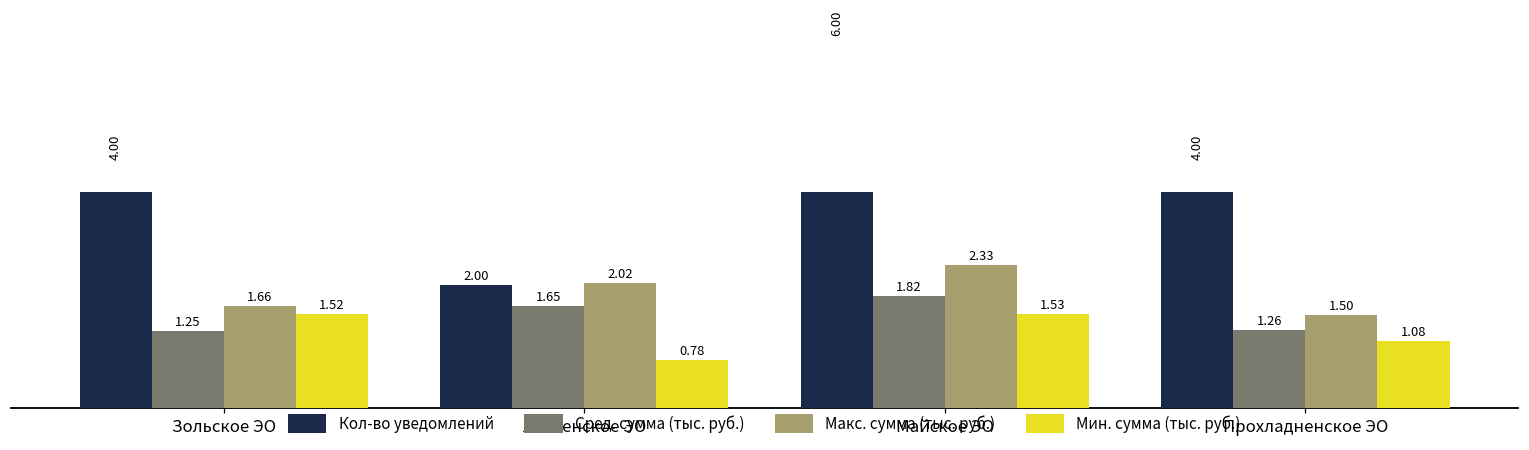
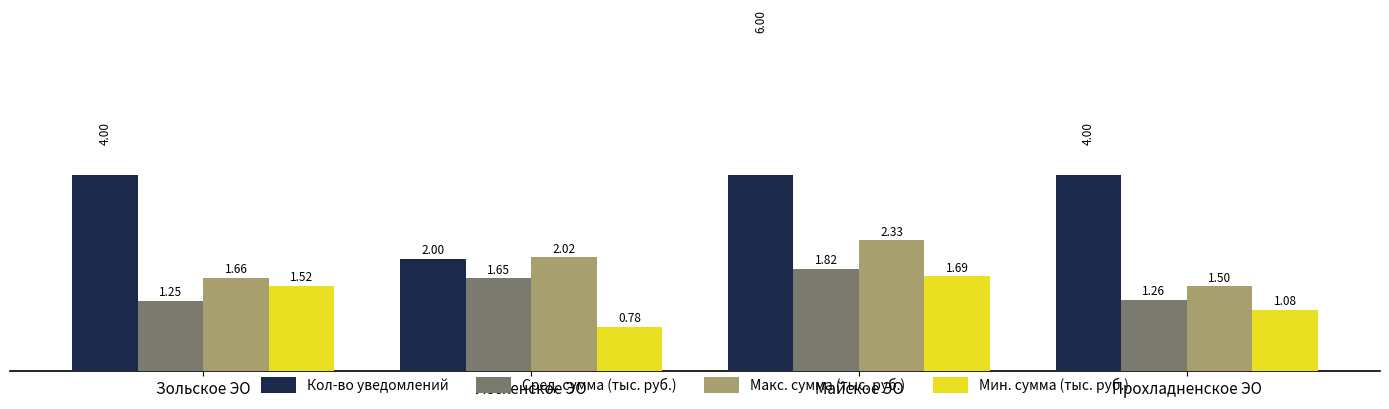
  {
    "Кол-во уведомлений": {
      "Лескенское ЭО": 2.00
    },
    "Мин. сумма (тыс. руб.)": {
      "Зольское ЭО": 1.52,
      "Лескенское ЭО": 0.78,
-     "Майское ЭО": 1.53,
+     "Майское ЭО": 1.69,
      "Прохладненское ЭО": 1.08
    }
  }
